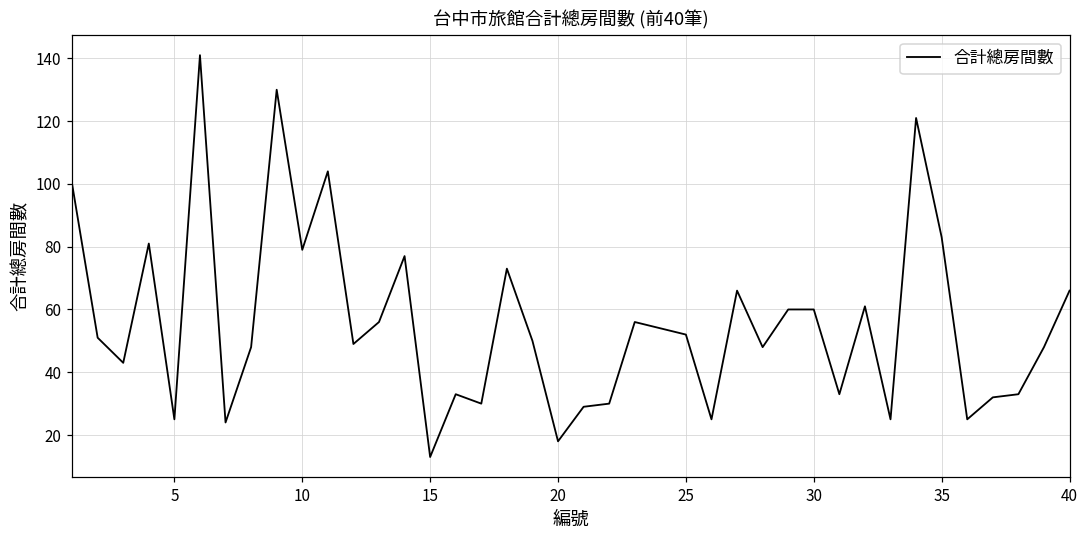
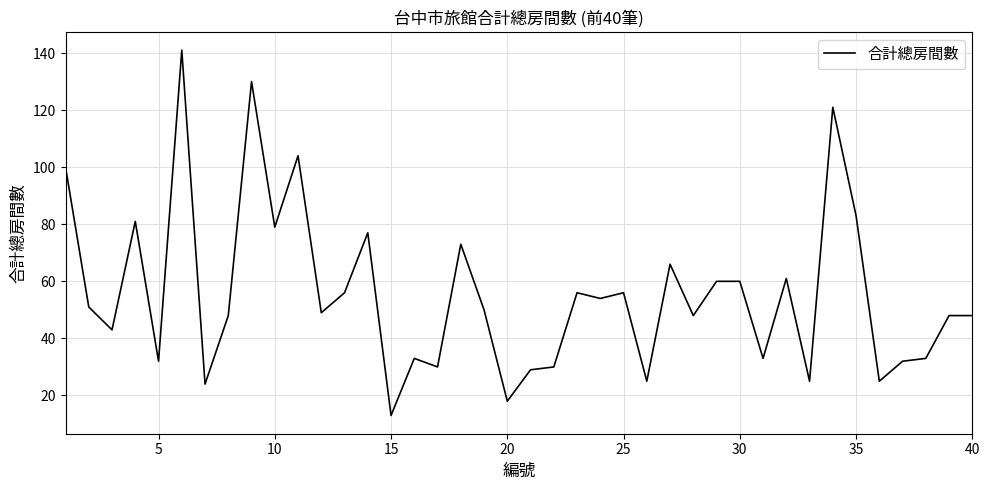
  {
-   "5": 25,
+   "5": 32,
    "10": 79,
    "15": 13,
    "20": 18,
-   "25": 52,
+   "25": 56,
    "30": 60,
    "35": 83,
-   "40": 66
+   "40": 48
  }
